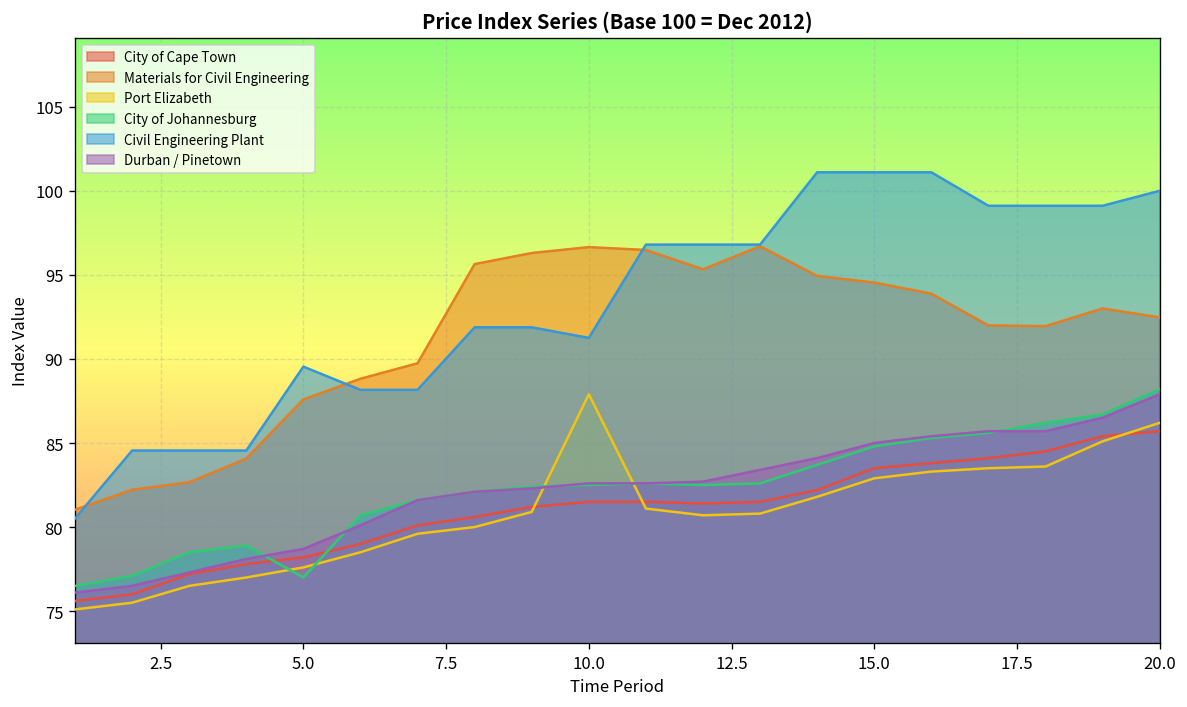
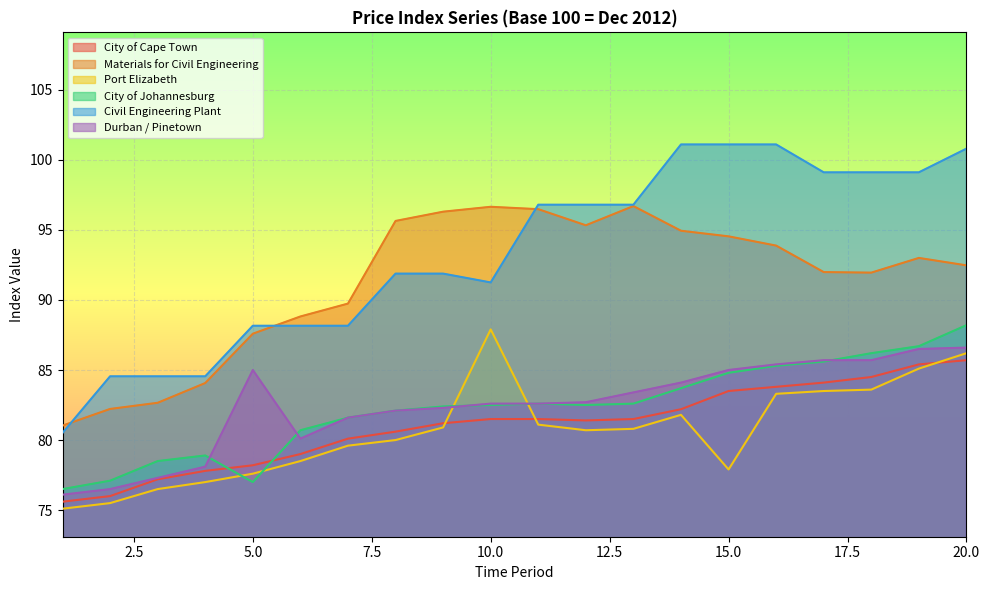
  {
    "Port Elizabeth": {
      "5.0": 77.6,
      "10.0": 87.9,
-     "15.0": 82.9,
+     "15.0": 77.9,
      "20.0": 86.2
    },
    "City of Johannesburg": {
      "5.0": 77.0,
      "15.0": 84.8,
      "20.0": 88.2
    },
    "Civil Engineering Plant": {
-     "5.0": 89.5,
+     "5.0": 88.2,
      "10.0": 91.3,
      "15.0": 101.1,
-     "20.0": 100.0
+     "20.0": 100.8
    },
    "Durban / Pinetown": {
-     "5.0": 78.7,
+     "5.0": 85.0,
      "15.0": 85.0,
-     "20.0": 87.9
+     "20.0": 86.6
    }
  }
